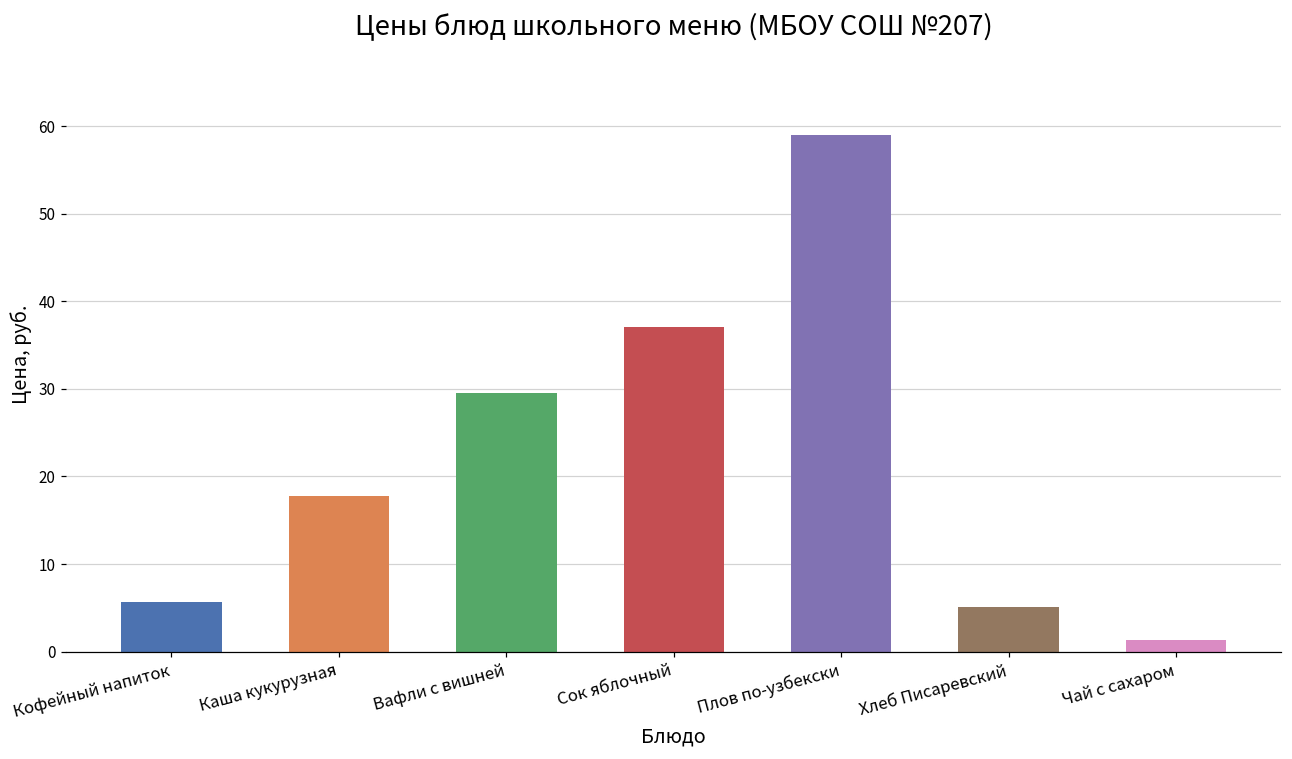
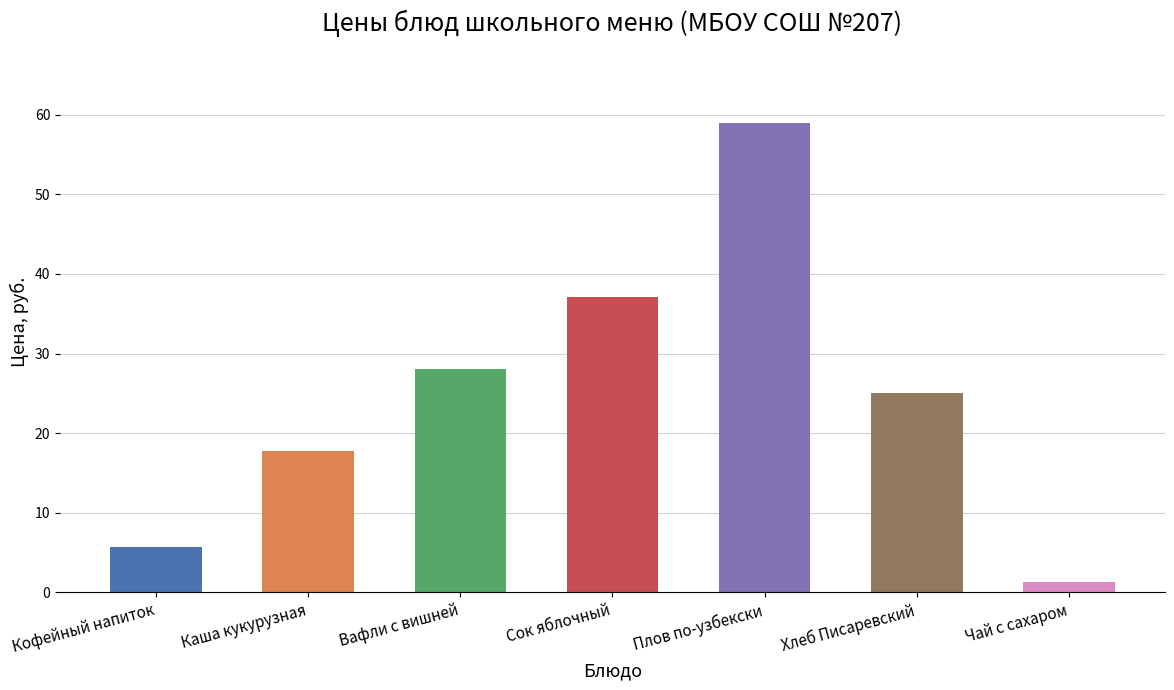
  {
    "Кофейный напиток": 6,
    "Каша кукурузная": 18,
-   "Вафли с вишней": 30,
+   "Вафли с вишней": 28,
    "Сок яблочный": 37,
    "Плов по-узбекски": 59,
-   "Хлеб Писаревский": 5,
+   "Хлеб Писаревский": 25,
    "Чай с сахаром": 1
  }
